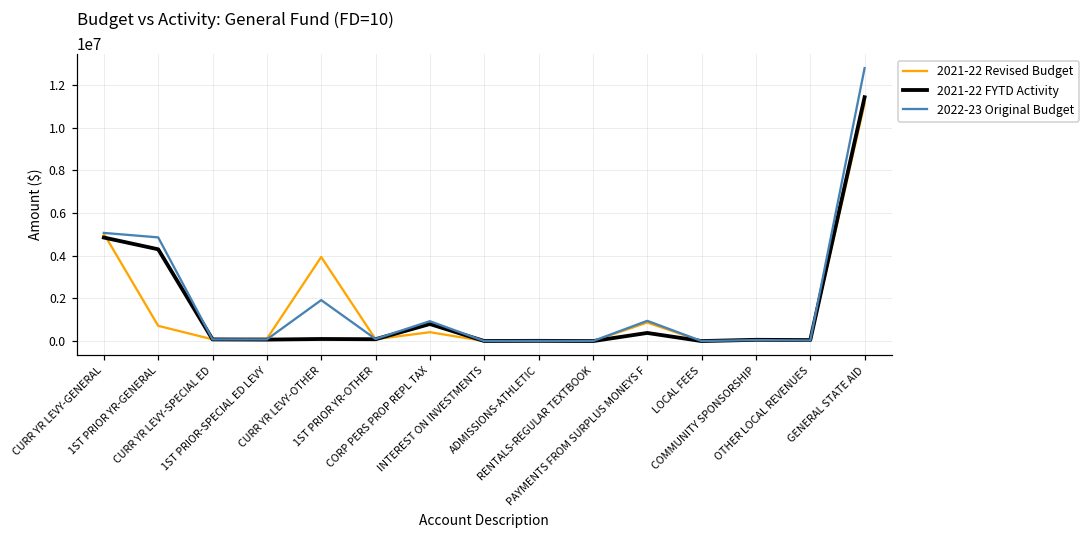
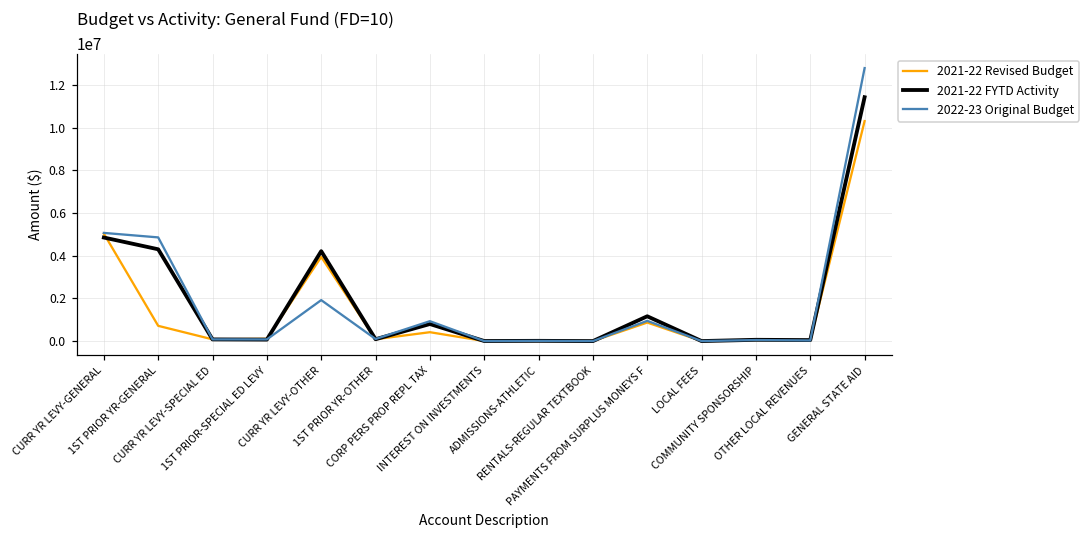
  {
    "2021-22 Revised Budget": {
      "1ST PRIOR YR-GENERAL": 700000,
      "CURR YR LEVY-OTHER": 3900000,
      "CORP PERS PROP REPL TAX": 400000,
-     "GENERAL STATE AID": 11100000
+     "GENERAL STATE AID": 10300000
    },
    "2021-22 FYTD Activity": {
      "CURR YR LEVY-GENERAL": 4900000,
      "1ST PRIOR YR-GENERAL": 4300000,
-     "CURR YR LEVY-OTHER": 100000,
+     "CURR YR LEVY-OTHER": 4200000,
      "CORP PERS PROP REPL TAX": 800000,
-     "PAYMENTS FROM SURPLUS MONEYS F": 400000,
+     "PAYMENTS FROM SURPLUS MONEYS F": 1200000,
      "GENERAL STATE AID": 11400000
    },
    "2022-23 Original Budget": {
      "1ST PRIOR YR-GENERAL": 4900000,
      "CURR YR LEVY-OTHER": 1900000,
      "CORP PERS PROP REPL TAX": 900000,
      "GENERAL STATE AID": 12800000
    }
  }
